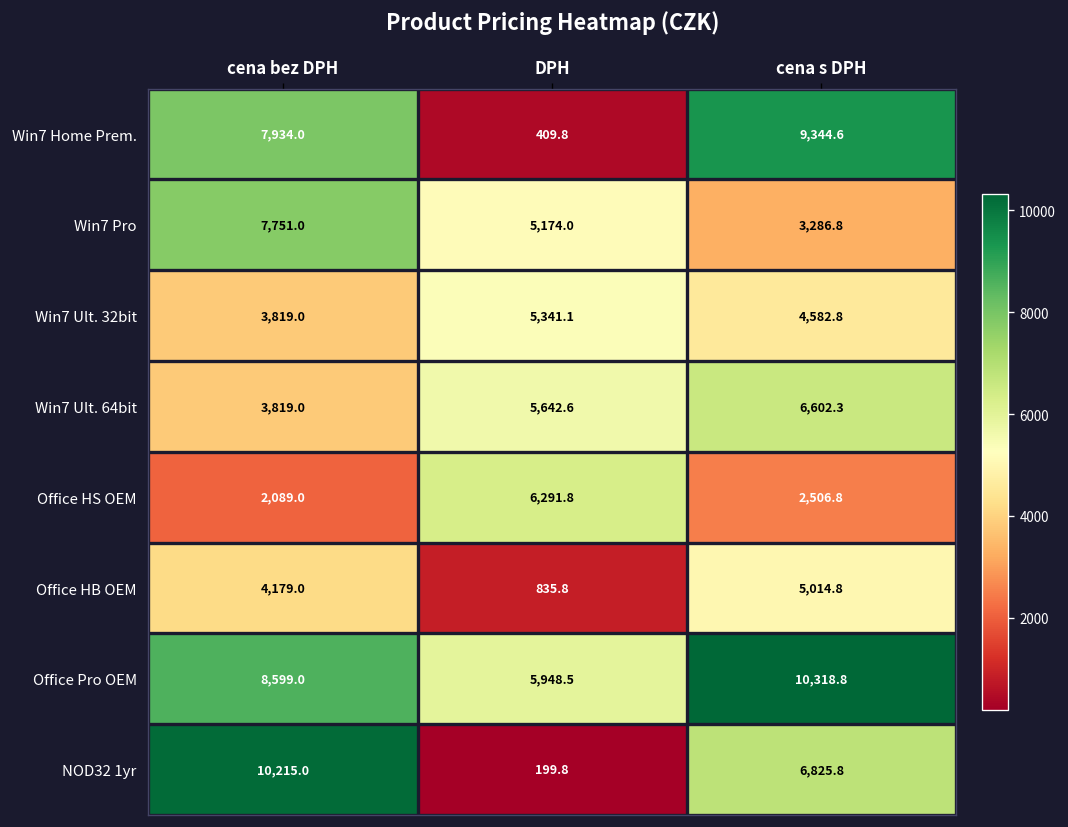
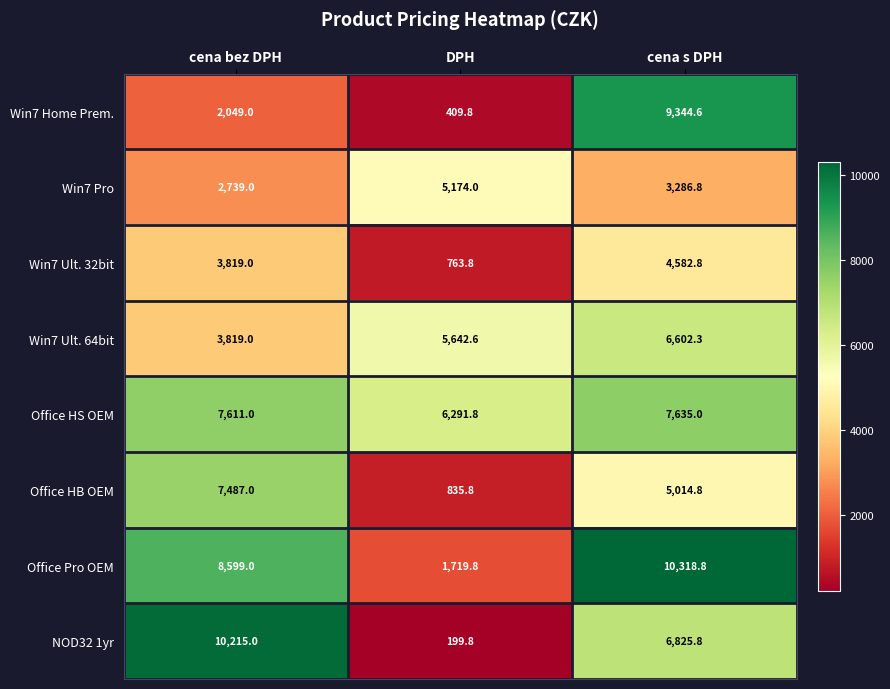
  {
    "Win7 Home Prem.": {
-     "cena bez DPH": "7,934.0",
+     "cena bez DPH": "2,049.0",
      "DPH": "409.8",
      "cena s DPH": "9,344.6"
    },
    "Win7 Pro": {
-     "cena bez DPH": "7,751.0",
+     "cena bez DPH": "2,739.0",
      "DPH": "5,174.0",
      "cena s DPH": "3,286.8"
    },
    "Win7 Ult. 32bit": {
      "cena bez DPH": "3,819.0",
-     "DPH": "5,341.1",
+     "DPH": "763.8",
      "cena s DPH": "4,582.8"
    },
    "Win7 Ult. 64bit": {
      "cena bez DPH": "3,819.0",
      "DPH": "5,642.6",
      "cena s DPH": "6,602.3"
    },
    "Office HS OEM": {
-     "cena bez DPH": "2,089.0",
+     "cena bez DPH": "7,611.0",
      "DPH": "6,291.8",
-     "cena s DPH": "2,506.8"
+     "cena s DPH": "7,635.0"
    },
    "Office HB OEM": {
-     "cena bez DPH": "4,179.0",
+     "cena bez DPH": "7,487.0",
      "DPH": "835.8",
      "cena s DPH": "5,014.8"
    },
    "Office Pro OEM": {
      "cena bez DPH": "8,599.0",
-     "DPH": "5,948.5",
+     "DPH": "1,719.8",
      "cena s DPH": "10,318.8"
    },
    "NOD32 1yr": {
      "cena bez DPH": "10,215.0",
      "DPH": "199.8",
      "cena s DPH": "6,825.8"
    }
  }
